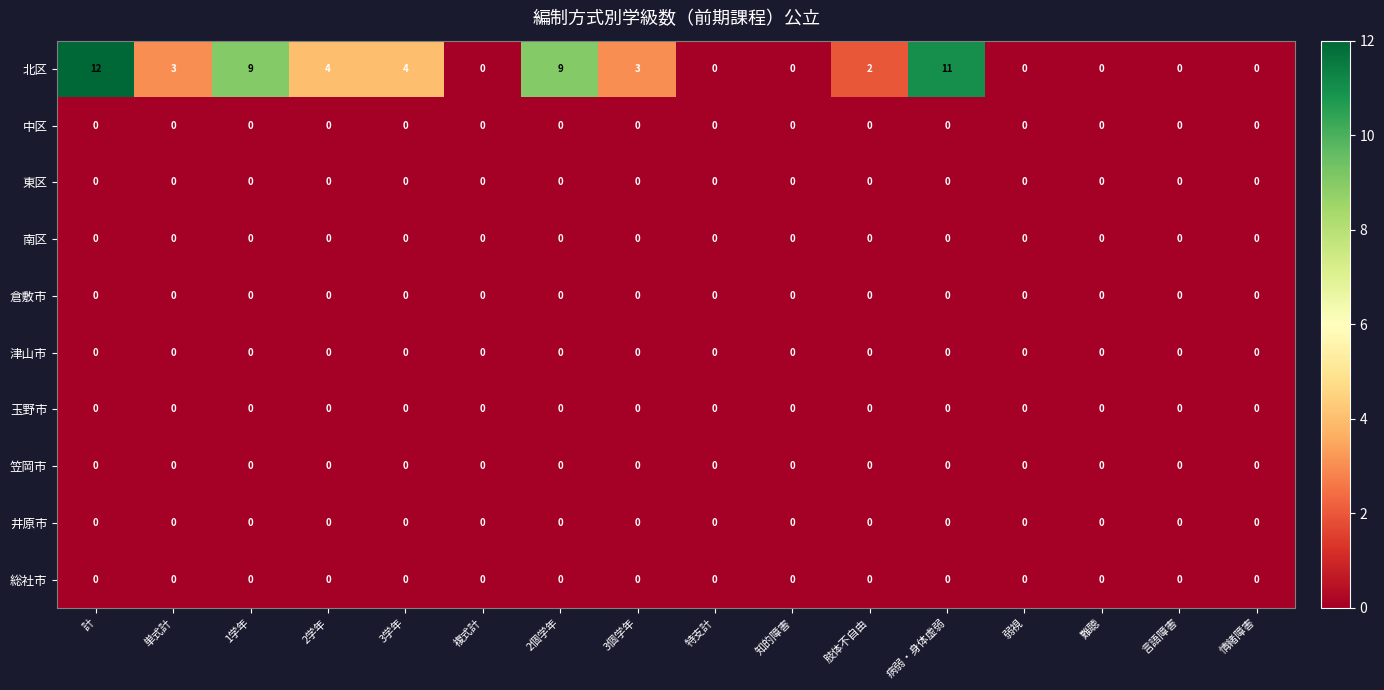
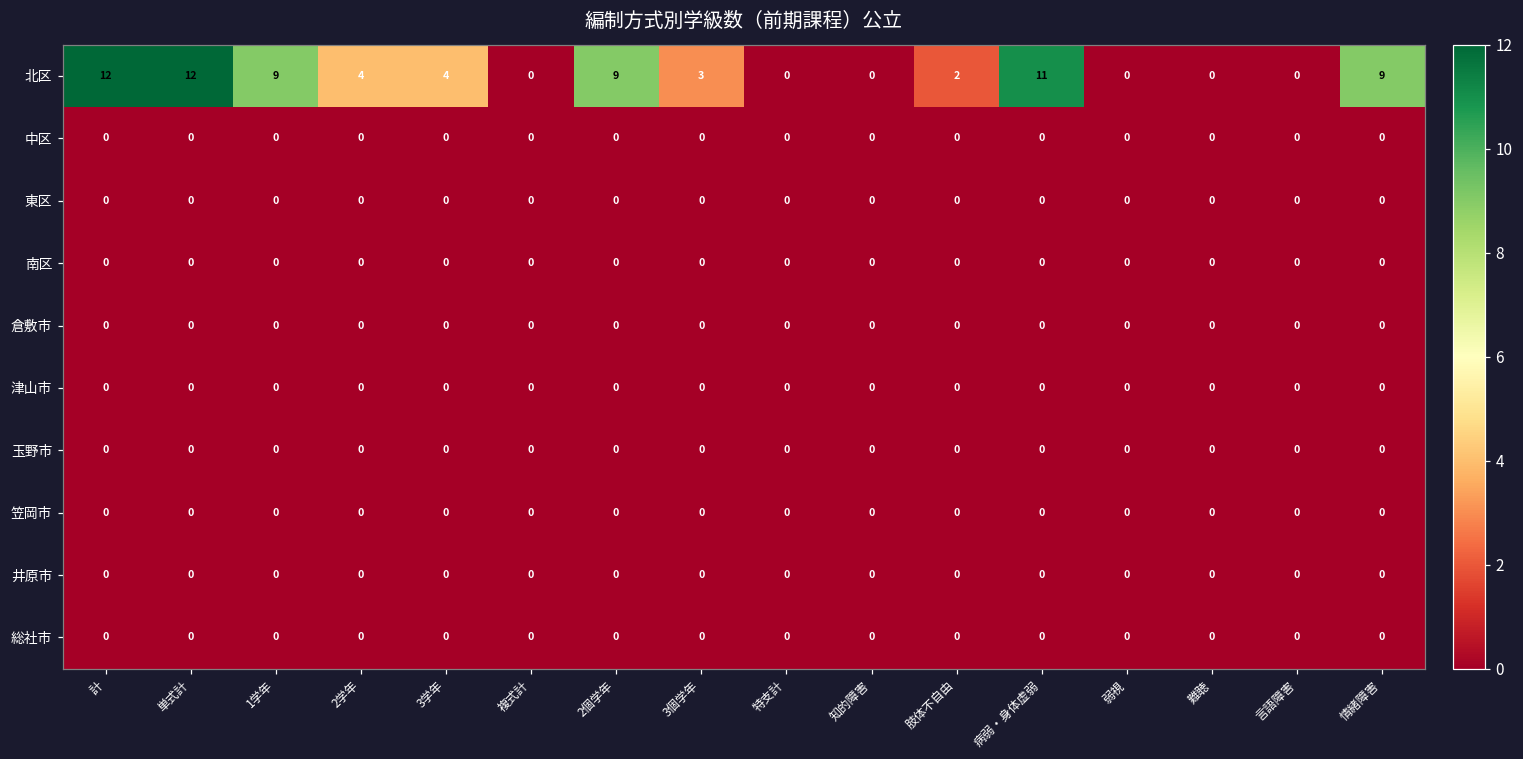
  {
    "北区": {
      "計": 12,
-     "単式計": 3,
+     "単式計": 12,
      "1学年": 9,
      "2学年": 4,
      "3学年": 4,
      "複式計": 0,
      "2個学年": 9,
      "3個学年": 3,
      "特支計": 0,
      "知的障害": 0,
      "肢体不自由": 2,
      "病弱・身体虚弱": 11,
      "弱視": 0,
      "難聴": 0,
      "言語障害": 0,
-     "情緒障害": 0
+     "情緒障害": 9
    },
    "中区": {
      "計": 0,
      "単式計": 0,
      "1学年": 0,
      "2学年": 0,
      "3学年": 0,
      "複式計": 0,
      "2個学年": 0,
      "3個学年": 0,
      "特支計": 0,
      "知的障害": 0,
      "肢体不自由": 0,
      "病弱・身体虚弱": 0,
      "弱視": 0,
      "難聴": 0,
      "言語障害": 0,
      "情緒障害": 0
    },
    "東区": {
      "計": 0,
      "単式計": 0,
      "1学年": 0,
      "2学年": 0,
      "3学年": 0,
      "複式計": 0,
      "2個学年": 0,
      "3個学年": 0,
      "特支計": 0,
      "知的障害": 0,
      "肢体不自由": 0,
      "病弱・身体虚弱": 0,
      "弱視": 0,
      "難聴": 0,
      "言語障害": 0,
      "情緒障害": 0
    },
    "南区": {
      "計": 0,
      "単式計": 0,
      "1学年": 0,
      "2学年": 0,
      "3学年": 0,
      "複式計": 0,
      "2個学年": 0,
      "3個学年": 0,
      "特支計": 0,
      "知的障害": 0,
      "肢体不自由": 0,
      "病弱・身体虚弱": 0,
      "弱視": 0,
      "難聴": 0,
      "言語障害": 0,
      "情緒障害": 0
    },
    "倉敷市": {
      "計": 0,
      "単式計": 0,
      "1学年": 0,
      "2学年": 0,
      "3学年": 0,
      "複式計": 0,
      "2個学年": 0,
      "3個学年": 0,
      "特支計": 0,
      "知的障害": 0,
      "肢体不自由": 0,
      "病弱・身体虚弱": 0,
      "弱視": 0,
      "難聴": 0,
      "言語障害": 0,
      "情緒障害": 0
    },
    "津山市": {
      "計": 0,
      "単式計": 0,
      "1学年": 0,
      "2学年": 0,
      "3学年": 0,
      "複式計": 0,
      "2個学年": 0,
      "3個学年": 0,
      "特支計": 0,
      "知的障害": 0,
      "肢体不自由": 0,
      "病弱・身体虚弱": 0,
      "弱視": 0,
      "難聴": 0,
      "言語障害": 0,
      "情緒障害": 0
    },
    "玉野市": {
      "計": 0,
      "単式計": 0,
      "1学年": 0,
      "2学年": 0,
      "3学年": 0,
      "複式計": 0,
      "2個学年": 0,
      "3個学年": 0,
      "特支計": 0,
      "知的障害": 0,
      "肢体不自由": 0,
      "病弱・身体虚弱": 0,
      "弱視": 0,
      "難聴": 0,
      "言語障害": 0,
      "情緒障害": 0
    },
    "笠岡市": {
      "計": 0,
      "単式計": 0,
      "1学年": 0,
      "2学年": 0,
      "3学年": 0,
      "複式計": 0,
      "2個学年": 0,
      "3個学年": 0,
      "特支計": 0,
      "知的障害": 0,
      "肢体不自由": 0,
      "病弱・身体虚弱": 0,
      "弱視": 0,
      "難聴": 0,
      "言語障害": 0,
      "情緒障害": 0
    },
    "井原市": {
      "計": 0,
      "単式計": 0,
      "1学年": 0,
      "2学年": 0,
      "3学年": 0,
      "複式計": 0,
      "2個学年": 0,
      "3個学年": 0,
      "特支計": 0,
      "知的障害": 0,
      "肢体不自由": 0,
      "病弱・身体虚弱": 0,
      "弱視": 0,
      "難聴": 0,
      "言語障害": 0,
      "情緒障害": 0
    },
    "総社市": {
      "計": 0,
      "単式計": 0,
      "1学年": 0,
      "2学年": 0,
      "3学年": 0,
      "複式計": 0,
      "2個学年": 0,
      "3個学年": 0,
      "特支計": 0,
      "知的障害": 0,
      "肢体不自由": 0,
      "病弱・身体虚弱": 0,
      "弱視": 0,
      "難聴": 0,
      "言語障害": 0,
      "情緒障害": 0
    }
  }
